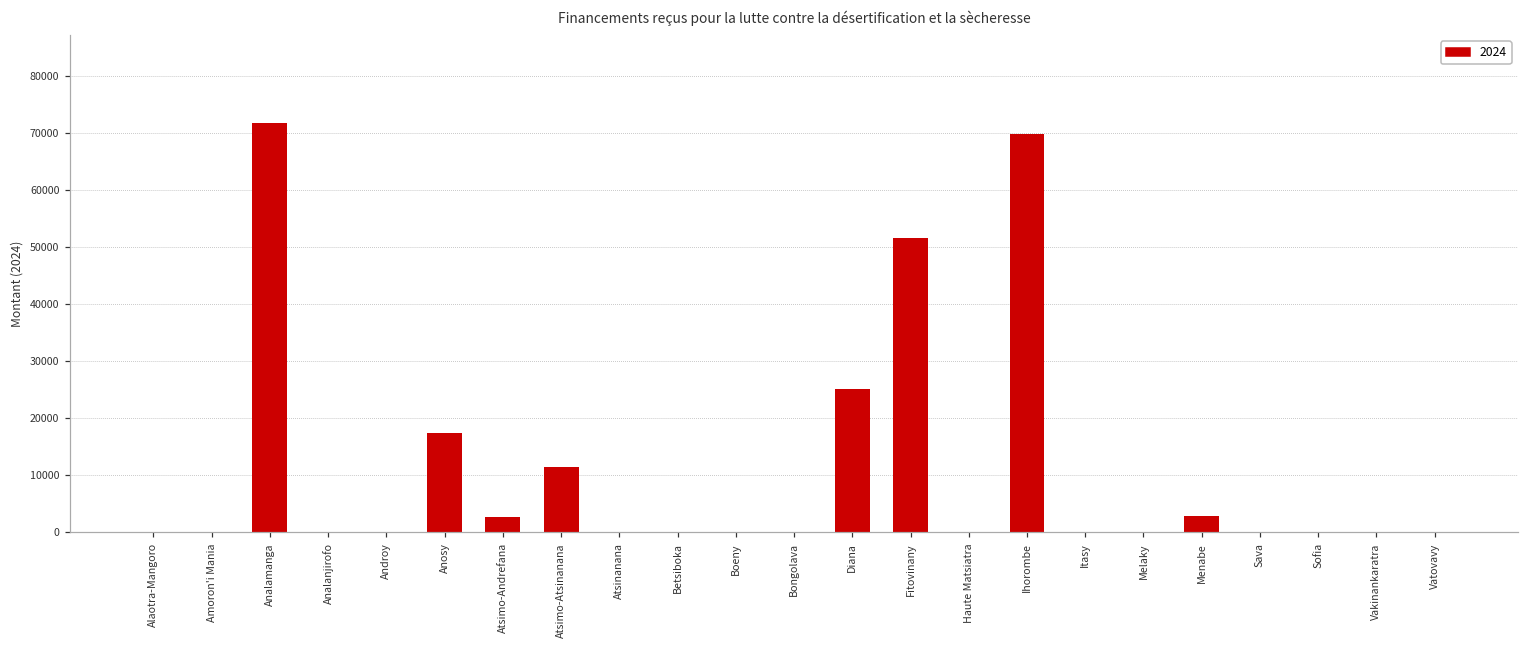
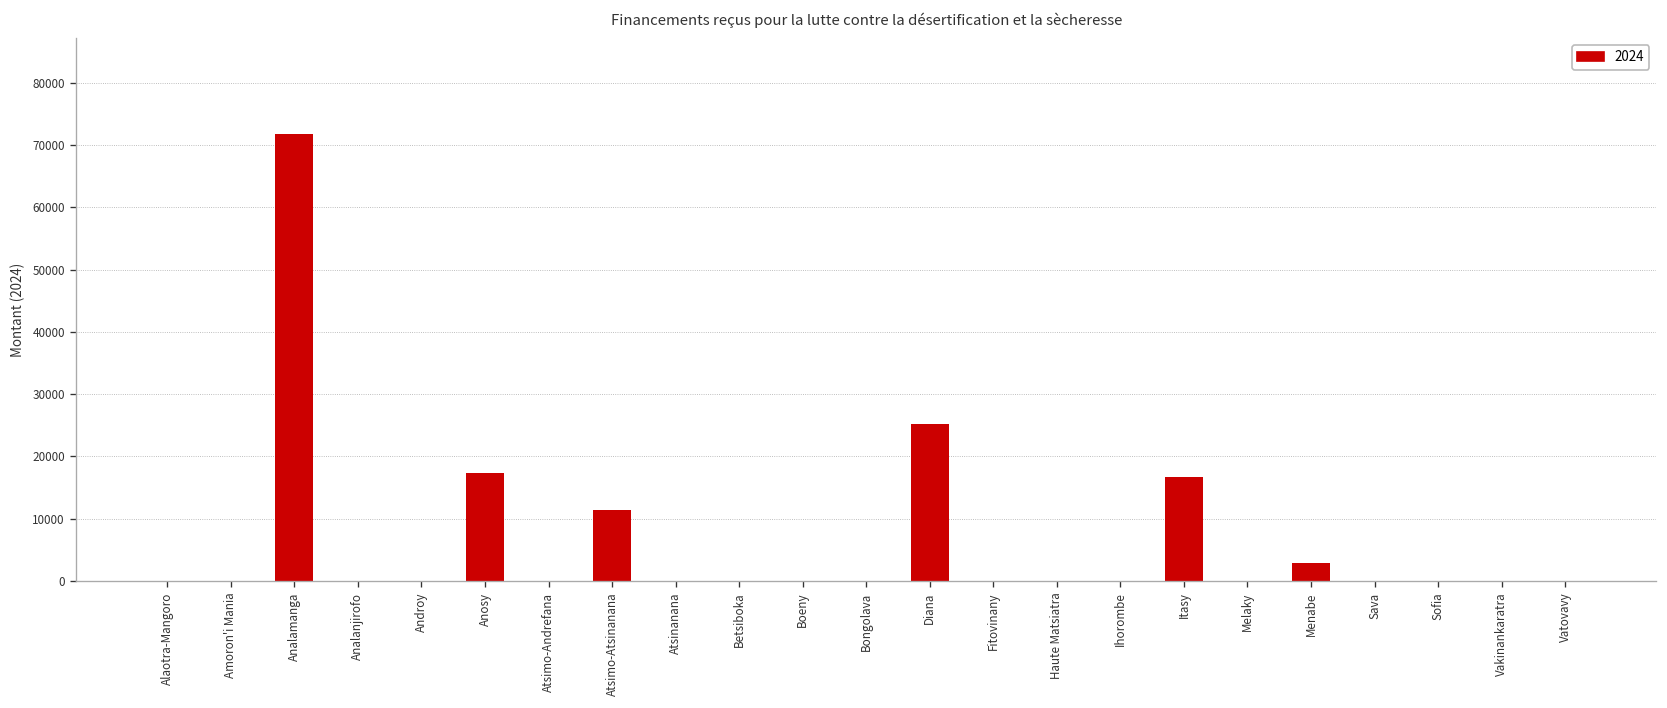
  {
    "Alaotra-Mangoro": 0,
    "Amoron'i Mania": 0,
    "Analamanga": 72000,
    "Analanjirofo": 0,
    "Androy": 0,
    "Anosy": 17000,
-   "Atsimo-Andrefana": 3000,
+   "Atsimo-Andrefana": 0,
    "Atsimo-Atsinanana": 11000,
    "Atsinanana": 0,
    "Betsiboka": 0,
    "Boeny": 0,
    "Bongolava": 0,
    "Diana": 25000,
-   "Fitovinany": 52000,
+   "Fitovinany": 0,
    "Haute Matsiatra": 0,
-   "Ihorombe": 70000,
-   "Itasy": 0,
+   "Ihorombe": 0,
+   "Itasy": 17000,
    "Melaky": 0,
    "Menabe": 3000,
    "Sava": 0,
    "Sofia": 0,
    "Vakinankaratra": 0,
    "Vatovavy": 0
  }
